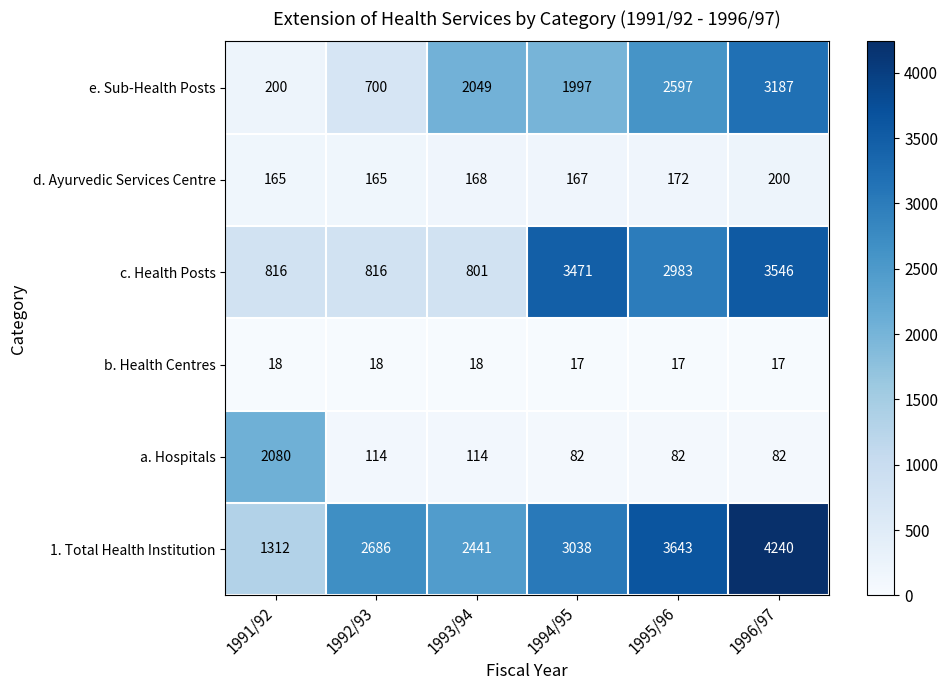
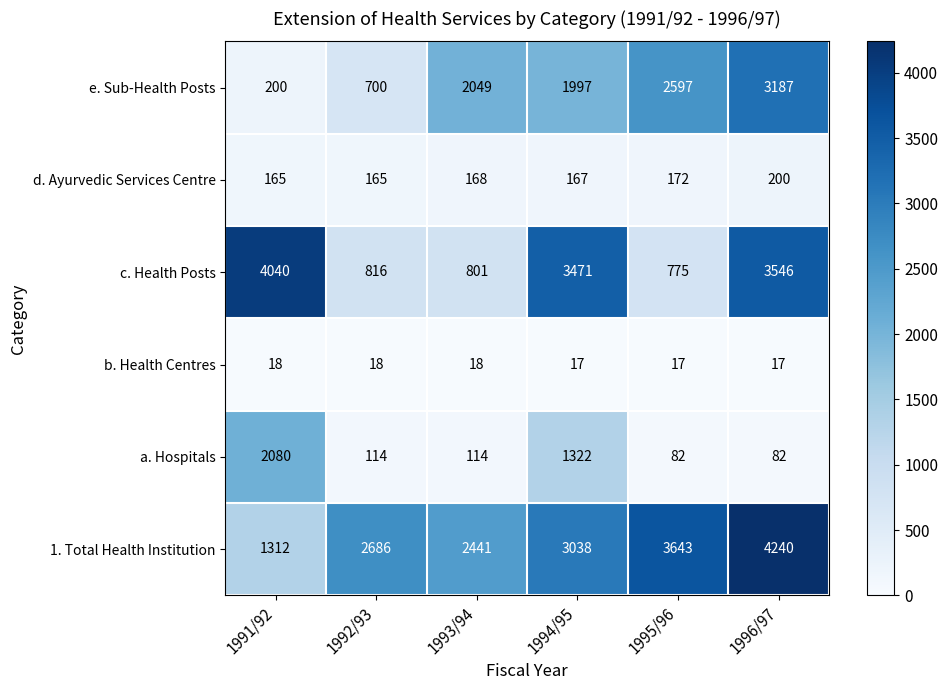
  {
    "e. Sub-Health Posts": {
      "1991/92": 200,
      "1992/93": 700,
      "1993/94": 2049,
      "1994/95": 1997,
      "1995/96": 2597,
      "1996/97": 3187
    },
    "d. Ayurvedic Services Centre": {
      "1991/92": 165,
      "1992/93": 165,
      "1993/94": 168,
      "1994/95": 167,
      "1995/96": 172,
      "1996/97": 200
    },
    "c. Health Posts": {
-     "1991/92": 816,
+     "1991/92": 4040,
      "1992/93": 816,
      "1993/94": 801,
      "1994/95": 3471,
-     "1995/96": 2983,
+     "1995/96": 775,
      "1996/97": 3546
    },
    "b. Health Centres": {
      "1991/92": 18,
      "1992/93": 18,
      "1993/94": 18,
      "1994/95": 17,
      "1995/96": 17,
      "1996/97": 17
    },
    "a. Hospitals": {
      "1991/92": 2080,
      "1992/93": 114,
      "1993/94": 114,
-     "1994/95": 82,
+     "1994/95": 1322,
      "1995/96": 82,
      "1996/97": 82
    },
    "1. Total Health Institution": {
      "1991/92": 1312,
      "1992/93": 2686,
      "1993/94": 2441,
      "1994/95": 3038,
      "1995/96": 3643,
      "1996/97": 4240
    }
  }
